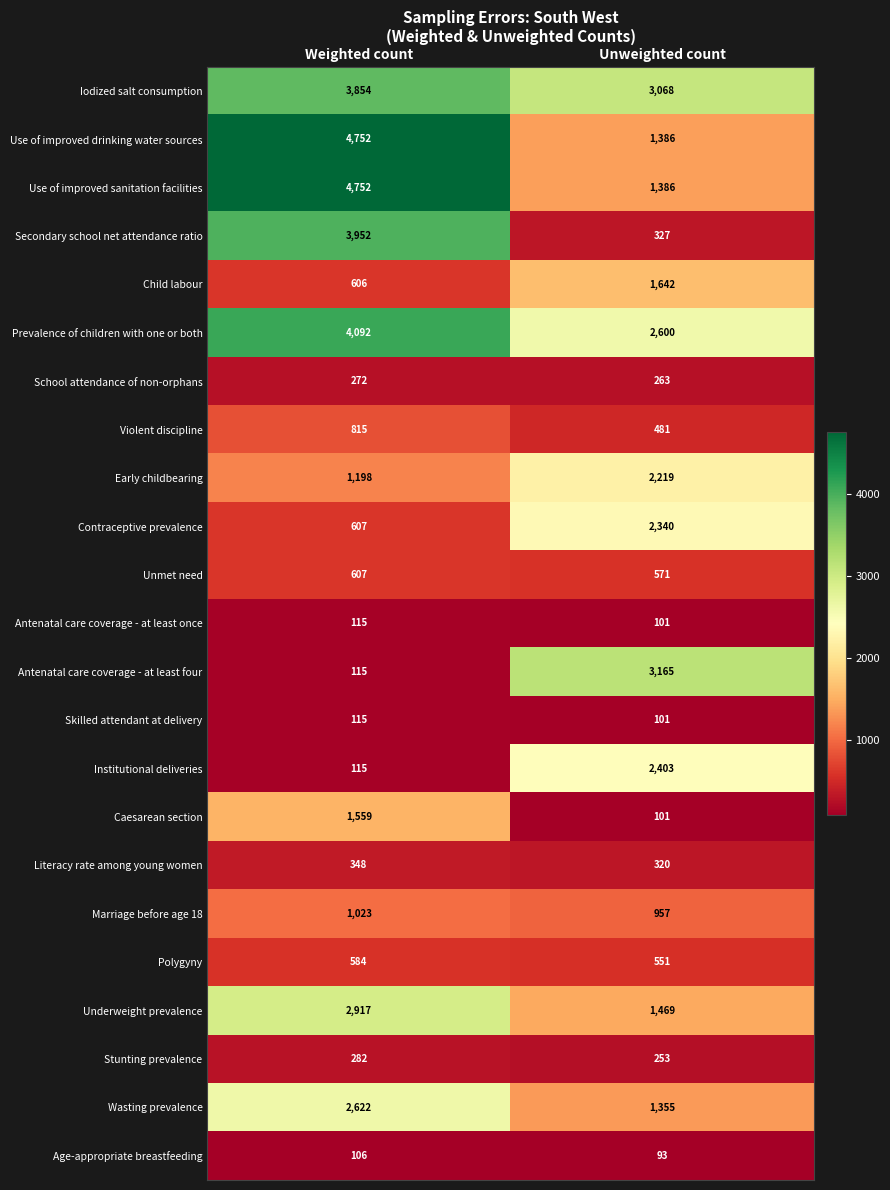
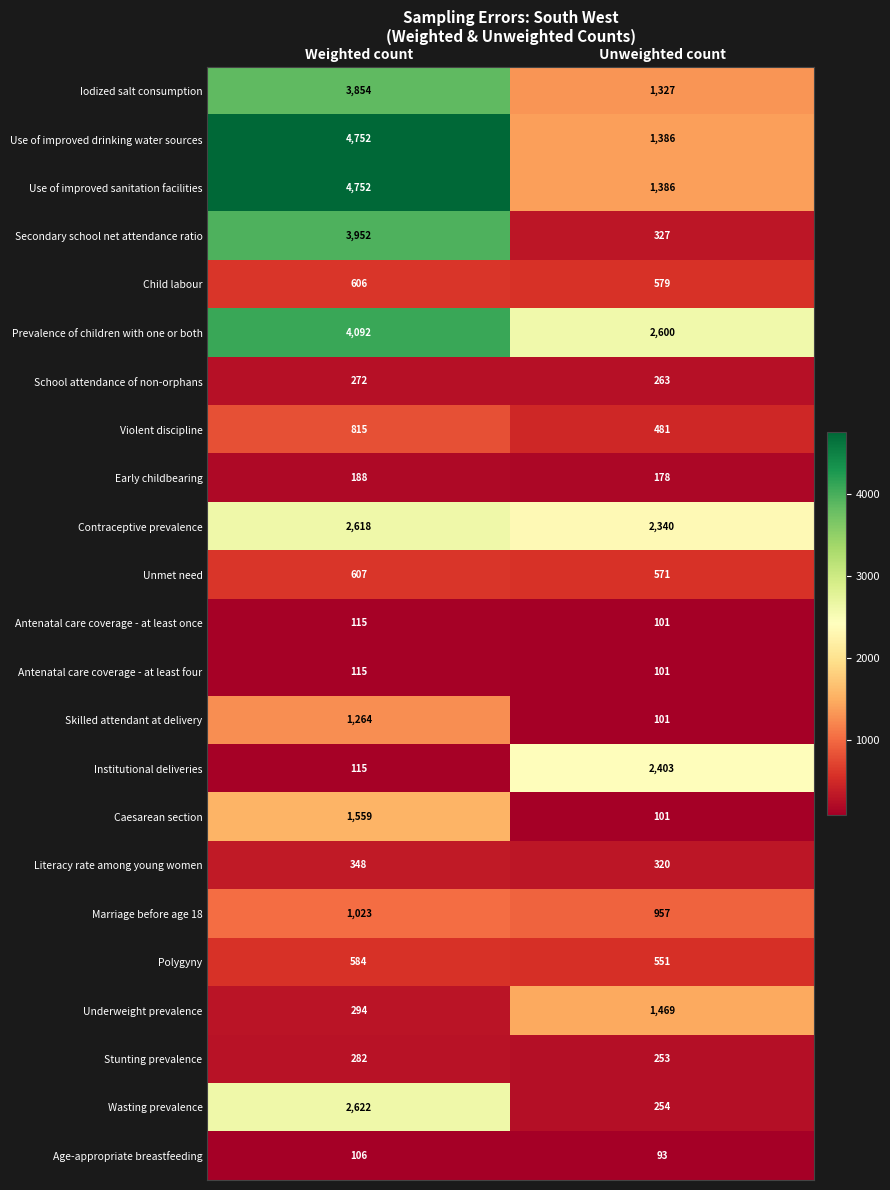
  {
    "Iodized salt consumption": {
      "Weighted count": "3,854",
-     "Unweighted count": "3,068"
+     "Unweighted count": "1,327"
    },
    "Use of improved drinking water sources": {
      "Weighted count": "4,752",
      "Unweighted count": "1,386"
    },
    "Use of improved sanitation facilities": {
      "Weighted count": "4,752",
      "Unweighted count": "1,386"
    },
    "Secondary school net attendance ratio": {
      "Weighted count": "3,952",
      "Unweighted count": "327"
    },
    "Child labour": {
      "Weighted count": "606",
-     "Unweighted count": "1,642"
+     "Unweighted count": "579"
    },
    "Prevalence of children with one or both": {
      "Weighted count": "4,092",
      "Unweighted count": "2,600"
    },
    "School attendance of non-orphans": {
      "Weighted count": "272",
      "Unweighted count": "263"
    },
    "Violent discipline": {
      "Weighted count": "815",
      "Unweighted count": "481"
    },
    "Early childbearing": {
-     "Weighted count": "1,198",
-     "Unweighted count": "2,219"
+     "Weighted count": "188",
+     "Unweighted count": "178"
    },
    "Contraceptive prevalence": {
-     "Weighted count": "607",
+     "Weighted count": "2,618",
      "Unweighted count": "2,340"
    },
    "Unmet need": {
      "Weighted count": "607",
      "Unweighted count": "571"
    },
    "Antenatal care coverage - at least once": {
      "Weighted count": "115",
      "Unweighted count": "101"
    },
    "Antenatal care coverage - at least four": {
      "Weighted count": "115",
-     "Unweighted count": "3,165"
+     "Unweighted count": "101"
    },
    "Skilled attendant at delivery": {
-     "Weighted count": "115",
+     "Weighted count": "1,264",
      "Unweighted count": "101"
    },
    "Institutional deliveries": {
      "Weighted count": "115",
      "Unweighted count": "2,403"
    },
    "Caesarean section": {
      "Weighted count": "1,559",
      "Unweighted count": "101"
    },
    "Literacy rate among young women": {
      "Weighted count": "348",
      "Unweighted count": "320"
    },
    "Marriage before age 18": {
      "Weighted count": "1,023",
      "Unweighted count": "957"
    },
    "Polygyny": {
      "Weighted count": "584",
      "Unweighted count": "551"
    },
    "Underweight prevalence": {
-     "Weighted count": "2,917",
+     "Weighted count": "294",
      "Unweighted count": "1,469"
    },
    "Stunting prevalence": {
      "Weighted count": "282",
      "Unweighted count": "253"
    },
    "Wasting prevalence": {
      "Weighted count": "2,622",
-     "Unweighted count": "1,355"
+     "Unweighted count": "254"
    },
    "Age-appropriate breastfeeding": {
      "Weighted count": "106",
      "Unweighted count": "93"
    }
  }
